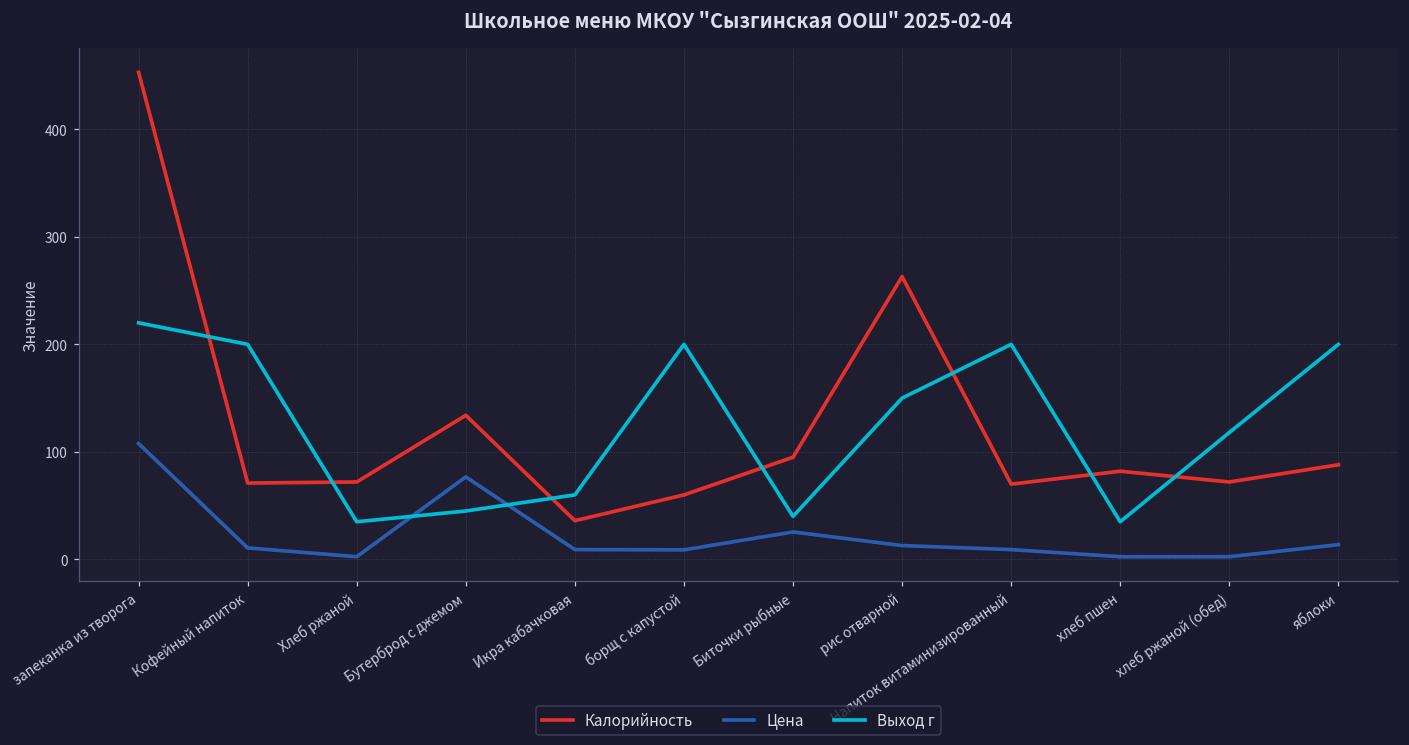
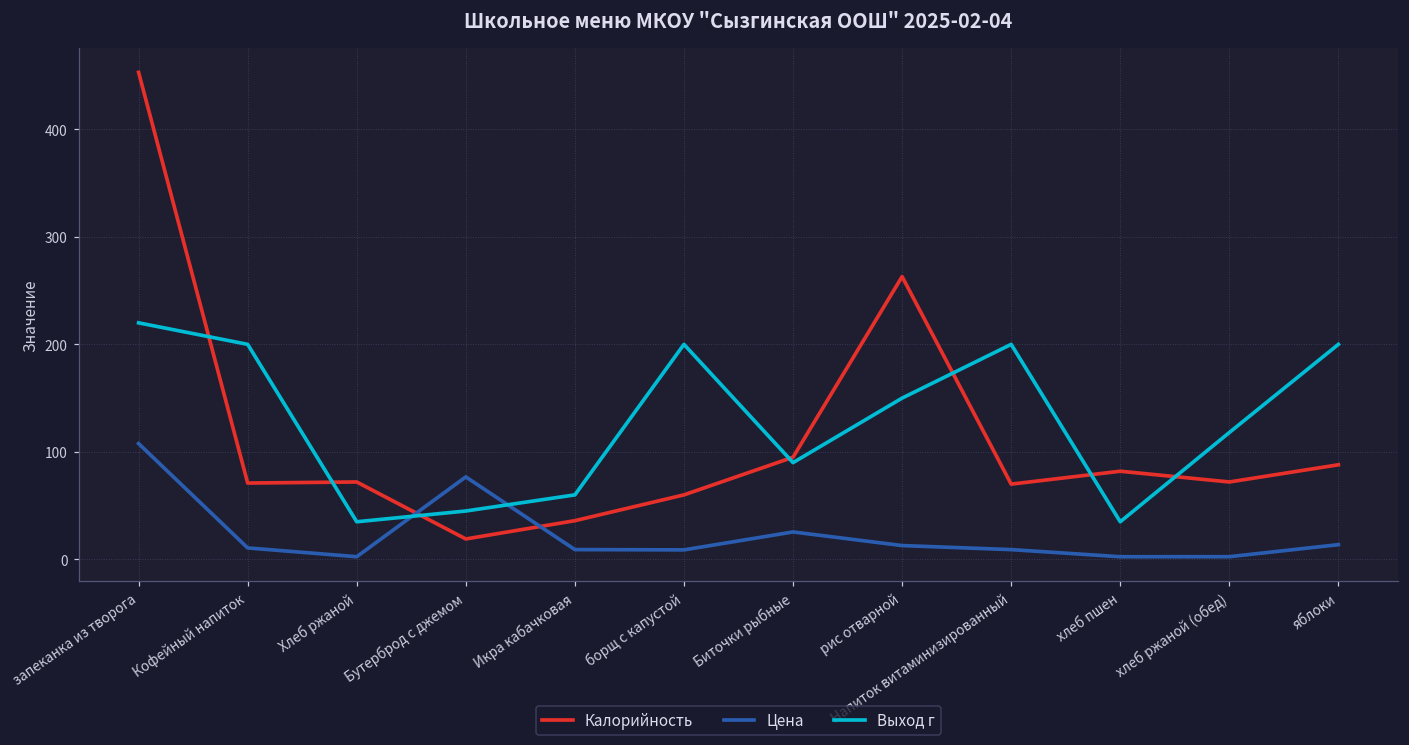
  {
    "Калорийность": {
      "запеканка из творога": 450,
      "Кофейный напиток": 70,
      "Хлеб ржаной": 70,
-     "Бутерброд с джемом": 130,
+     "Бутерброд с джемом": 20,
      "Икра кабачковая": 40,
      "борщ с капустой": 60,
      "Биточки рыбные": 100,
      "рис отварной": 260,
      "Напиток витаминизированный": 70,
      "хлеб пшен": 80,
      "хлеб ржаной (обед)": 70,
      "яблоки": 90
    },
    "Цена": {
      "запеканка из творога": 110,
      "Кофейный напиток": 10,
      "Хлеб ржаной": 0,
      "Бутерброд с джемом": 80,
      "Икра кабачковая": 10,
      "борщ с капустой": 10,
      "Биточки рыбные": 30,
      "рис отварной": 10,
      "Напиток витаминизированный": 10,
      "хлеб пшен": 0,
      "хлеб ржаной (обед)": 0,
      "яблоки": 10
    },
    "Выход г": {
      "запеканка из творога": 220,
      "Кофейный напиток": 200,
      "Хлеб ржаной": 40,
      "Бутерброд с джемом": 50,
      "Икра кабачковая": 60,
      "борщ с капустой": 200,
-     "Биточки рыбные": 40,
+     "Биточки рыбные": 90,
      "рис отварной": 150,
      "Напиток витаминизированный": 200,
      "хлеб пшен": 40,
      "хлеб ржаной (обед)": 120,
      "яблоки": 200
    }
  }
